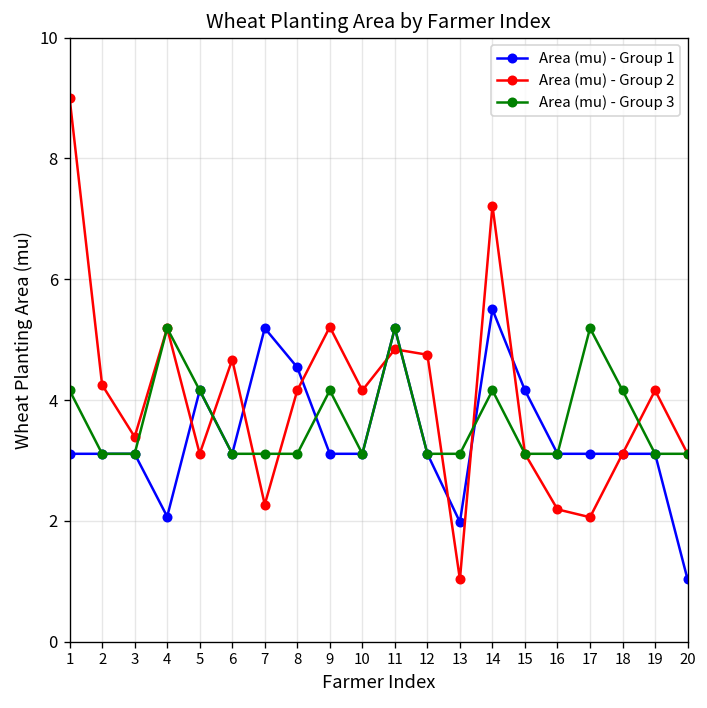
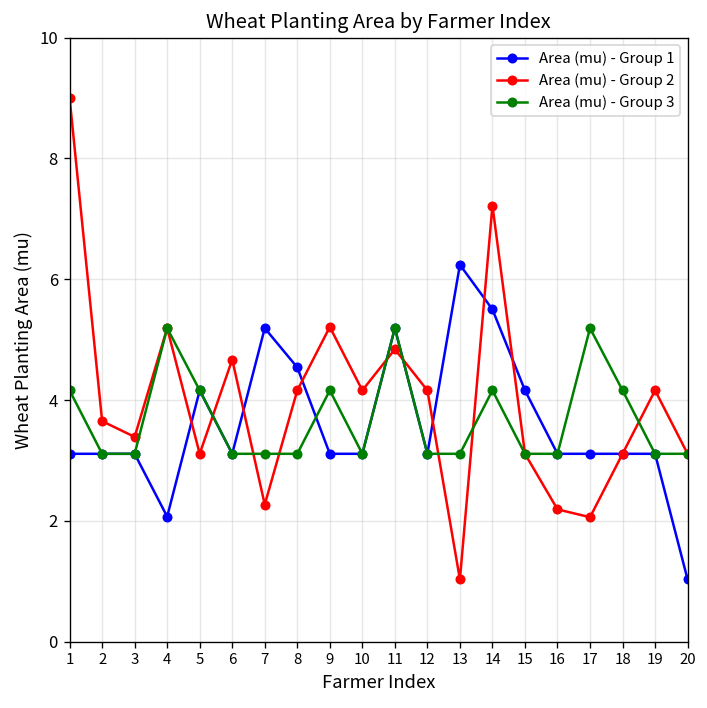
  {
    "Area (mu) - Group 1": {
      "1": 3.1,
      "4": 2.1,
      "7": 5.2,
      "8": 4.5,
      "9": 3.1,
-     "13": 2.0,
+     "13": 6.2,
      "14": 5.5,
      "15": 4.2,
      "17": 3.1,
      "20": 1.0
    },
    "Area (mu) - Group 2": {
      "1": 9.0,
-     "2": 4.3,
+     "2": 3.7,
      "3": 3.4,
      "5": 3.1,
      "6": 4.7,
      "7": 2.3,
      "8": 4.2,
      "9": 5.2,
      "10": 4.2,
      "11": 4.8,
-     "12": 4.8,
+     "12": 4.2,
      "13": 1.0,
      "14": 7.2,
      "16": 2.2,
      "17": 2.1,
      "19": 4.2
    },
    "Area (mu) - Group 3": {
      "1": 4.2,
      "7": 3.1,
      "8": 3.1,
      "9": 4.2,
      "13": 3.1,
      "14": 4.2,
      "17": 5.2,
      "18": 4.2
    }
  }
